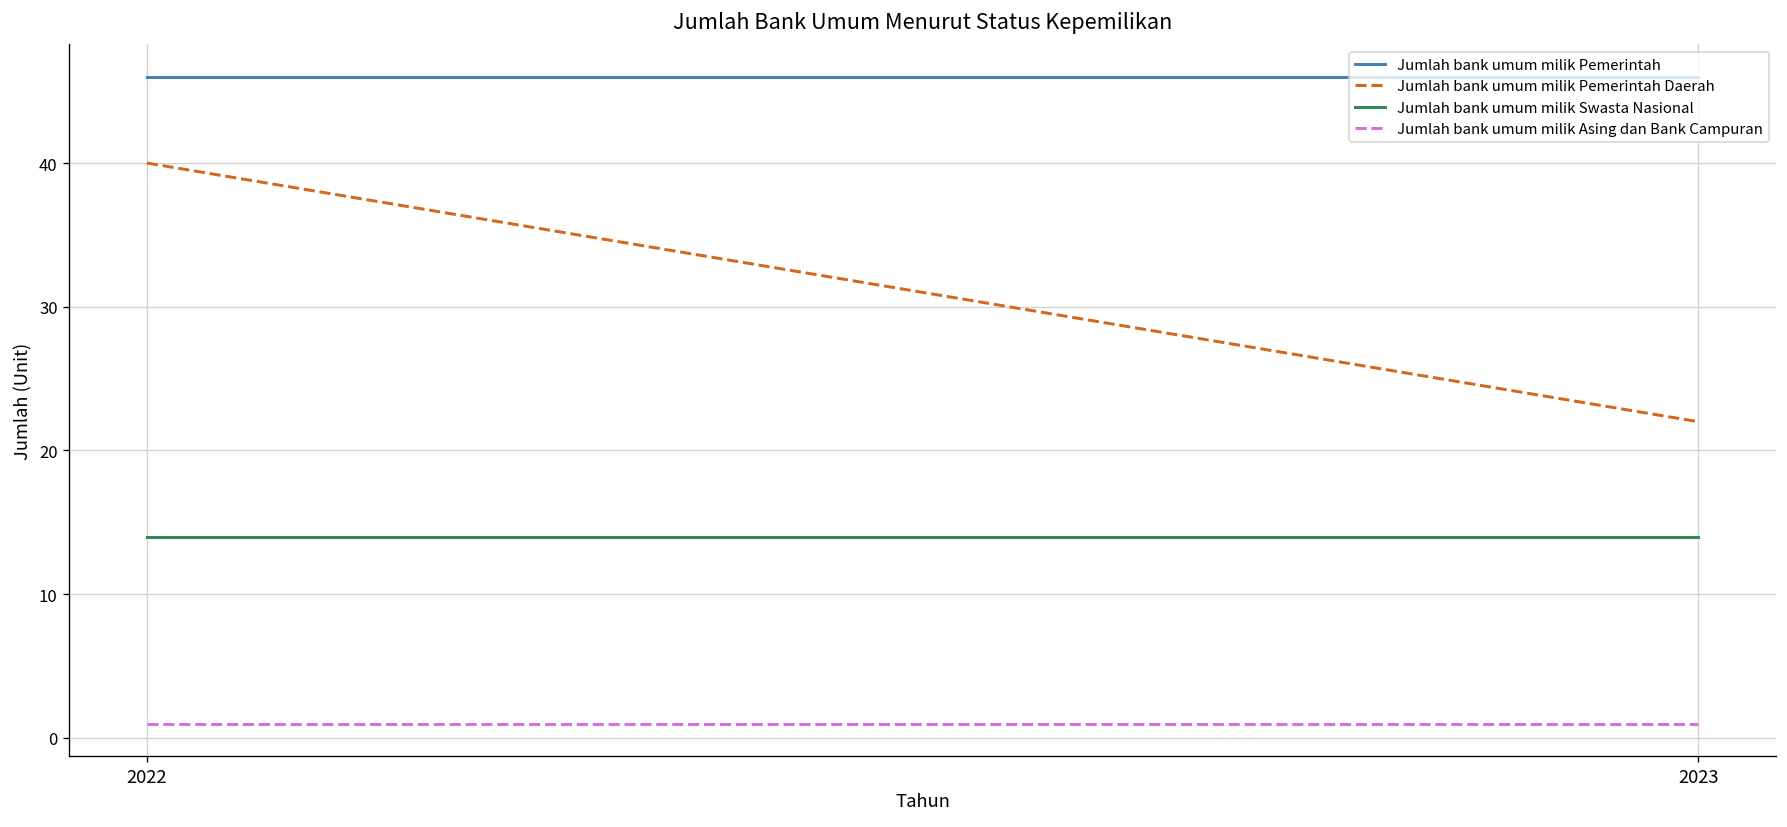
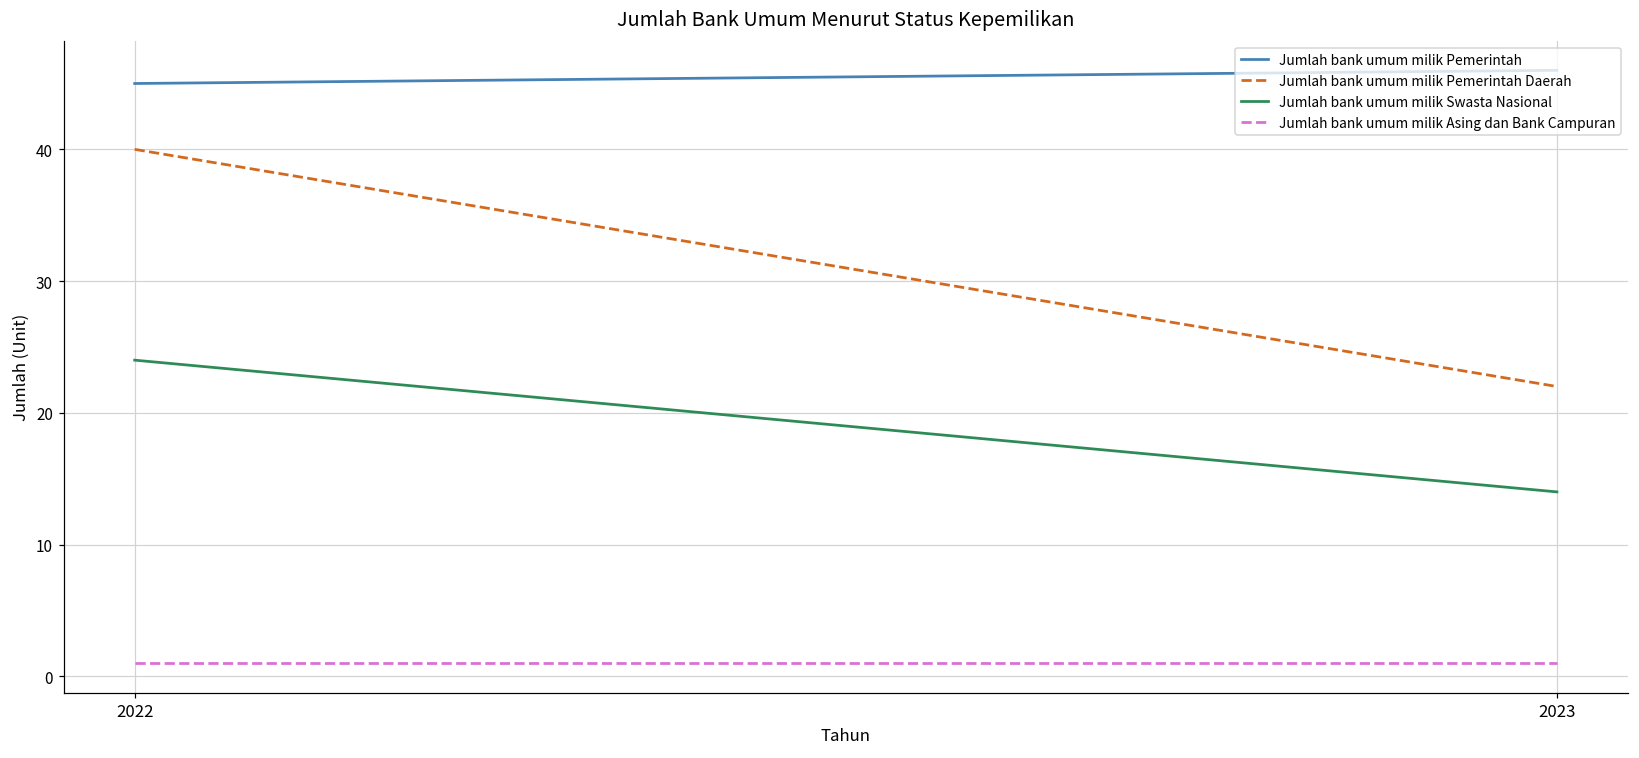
  {
    "Jumlah bank umum milik Pemerintah": {
-     "2022": 46
+     "2022": 45
    },
    "Jumlah bank umum milik Pemerintah Daerah": {
      "2022": 40,
      "2023": 22
    },
    "Jumlah bank umum milik Swasta Nasional": {
-     "2022": 14,
+     "2022": 24,
      "2023": 14
    },
    "Jumlah bank umum milik Asing dan Bank Campuran": {
      "2022": 1,
      "2023": 1
    }
  }
